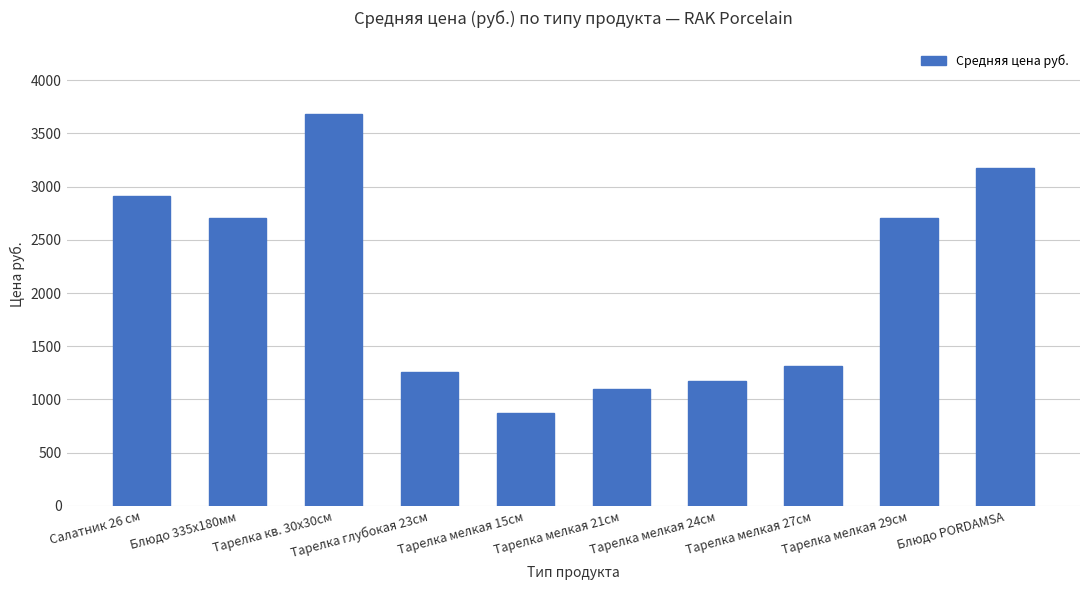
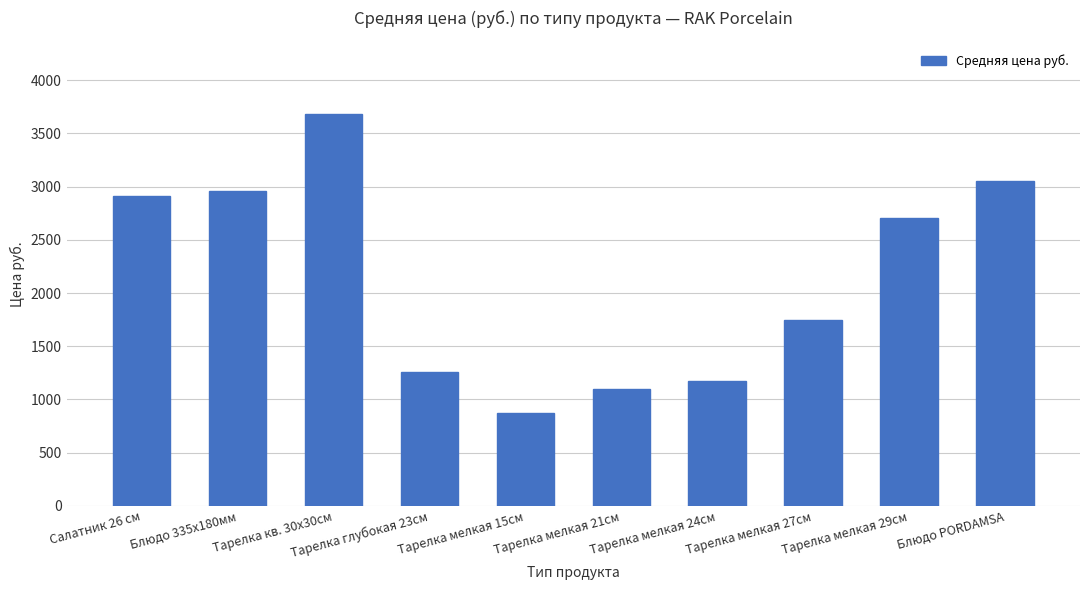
  {
    "Салатник 26 см": 2910,
-   "Блюдо 335х180мм": 2700,
+   "Блюдо 335х180мм": 2960,
    "Тарелка кв. 30х30см": 3680,
    "Тарелка глубокая 23см": 1250,
    "Тарелка мелкая 15см": 870,
    "Тарелка мелкая 21см": 1100,
    "Тарелка мелкая 24см": 1170,
-   "Тарелка мелкая 27см": 1320,
+   "Тарелка мелкая 27см": 1740,
    "Тарелка мелкая 29см": 2700,
-   "Блюдо PORDAMSA": 3170
+   "Блюдо PORDAMSA": 3050
  }
